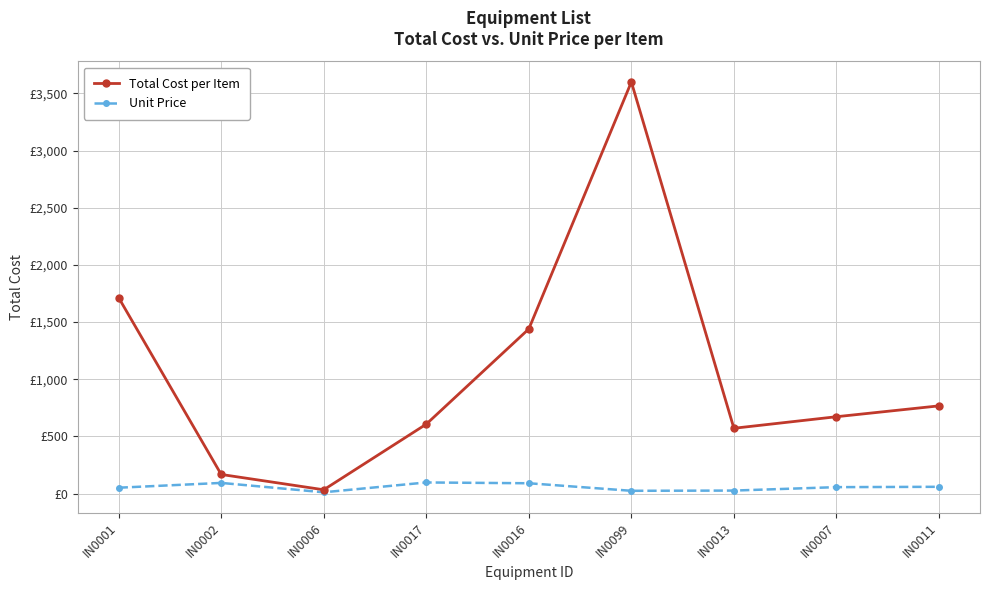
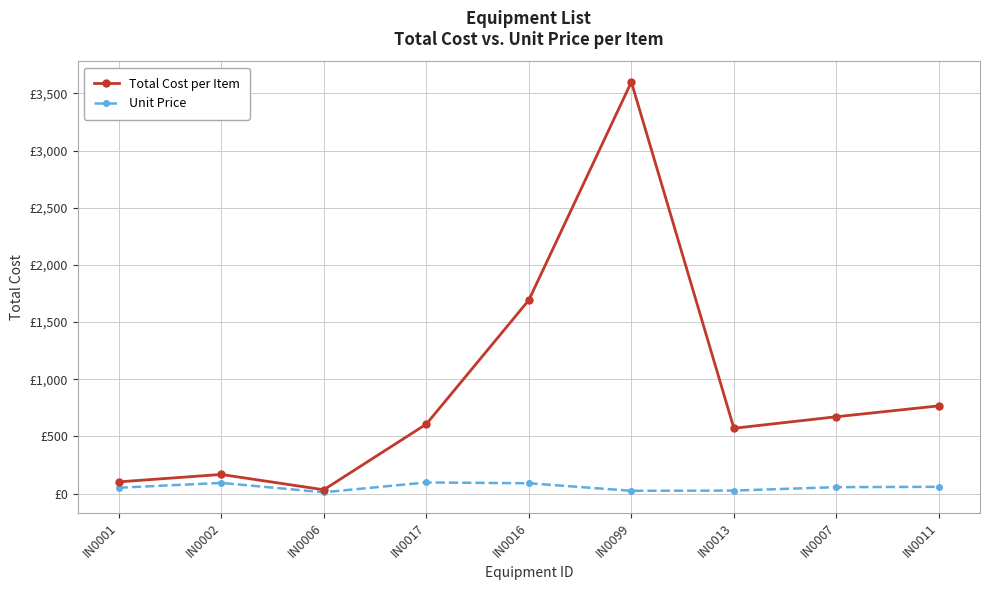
  {
    "Total Cost per Item": {
-     "IN0001": "£1,710",
+     "IN0001": "£100",
      "IN0002": "£170",
      "IN0017": "£610",
-     "IN0016": "£1,440",
+     "IN0016": "£1,690",
      "IN0099": "£3,600",
      "IN0013": "£570",
      "IN0007": "£670",
      "IN0011": "£770"
    },
    "Unit Price": {
      "IN0001": "£50",
      "IN0002": "£90",
      "IN0017": "£100",
      "IN0016": "£90",
      "IN0099": "£20",
      "IN0013": "£30",
      "IN0007": "£60",
      "IN0011": "£60"
    }
  }
